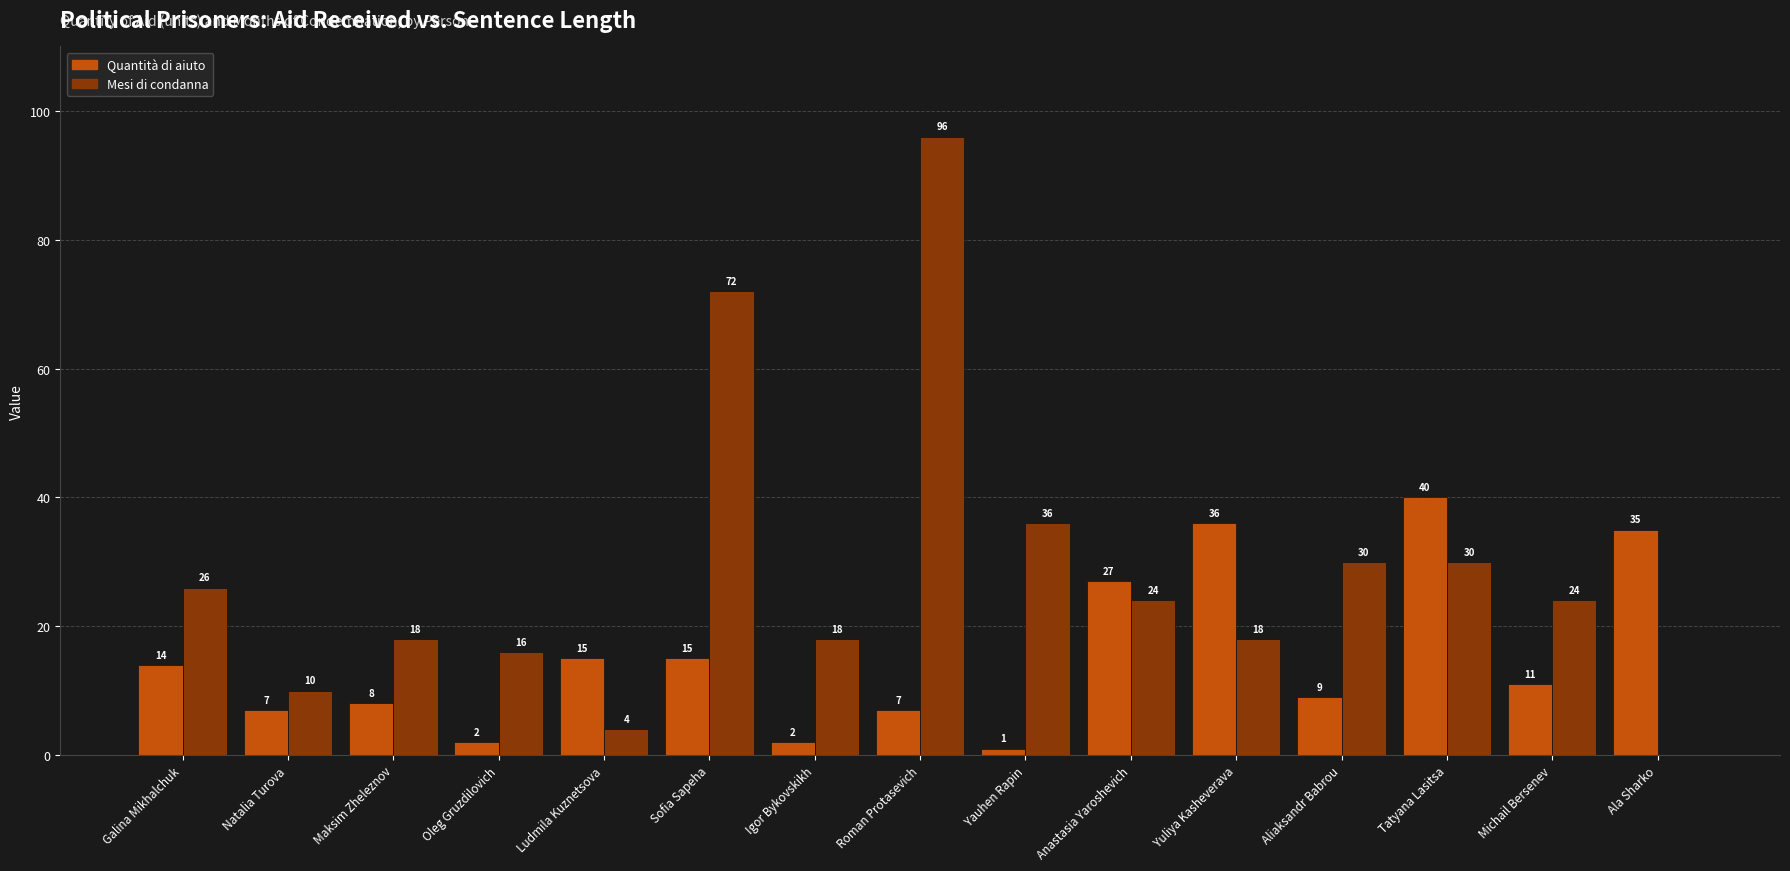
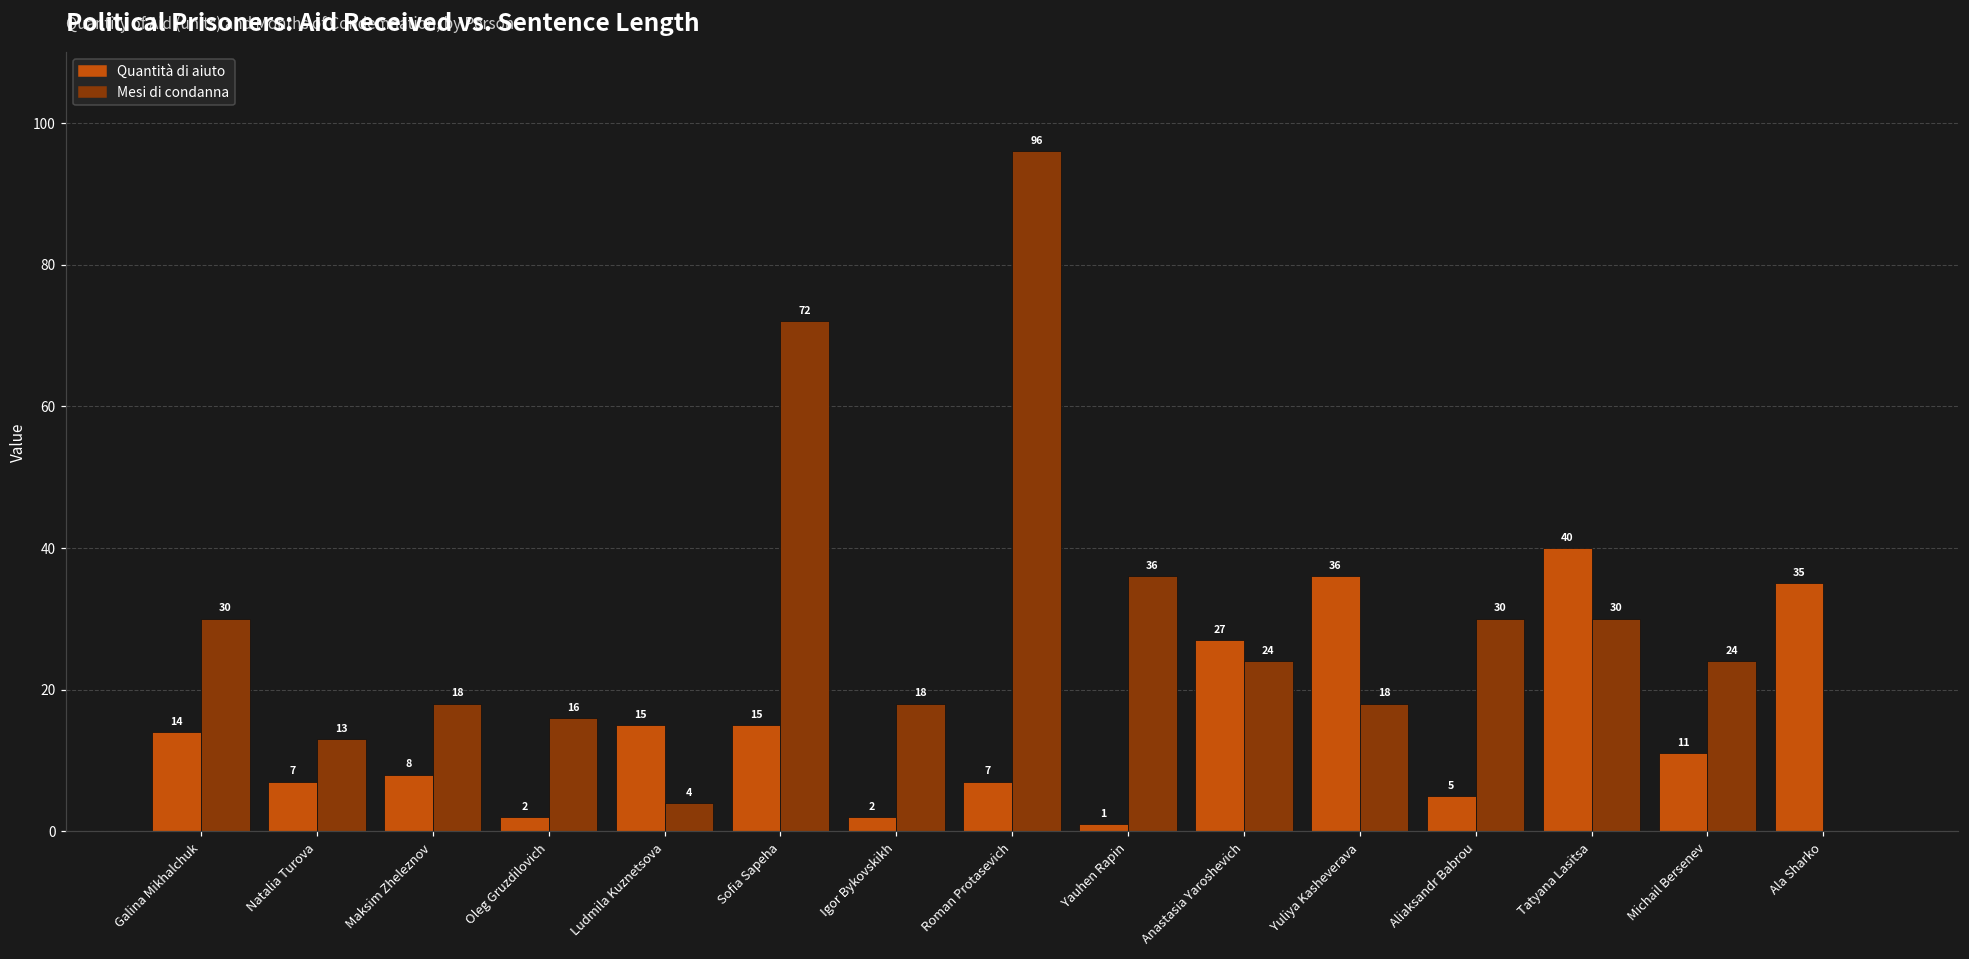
  {
    "Quantità di aiuto": {
      "Galina Mikhalchuk": 14,
      "Natalia Turova": 7,
      "Maksim Zheleznov": 8,
      "Oleg Gruzdilovich": 2,
      "Ludmila Kuznetsova": 15,
      "Sofia Sapeha": 15,
      "Igor Bykovskikh": 2,
      "Roman Protasevich": 7,
      "Yauhen Rapin": 1,
      "Anastasia Yaroshevich": 27,
      "Yuliya Kasheverava": 36,
-     "Aliaksandr Babrou": 9,
+     "Aliaksandr Babrou": 5,
      "Tatyana Lasitsa": 40,
      "Michail Bersenev": 11,
      "Ala Sharko": 35
    },
    "Mesi di condanna": {
-     "Galina Mikhalchuk": 26,
-     "Natalia Turova": 10,
+     "Galina Mikhalchuk": 30,
+     "Natalia Turova": 13,
      "Maksim Zheleznov": 18,
      "Oleg Gruzdilovich": 16,
      "Ludmila Kuznetsova": 4,
      "Sofia Sapeha": 72,
      "Igor Bykovskikh": 18,
      "Roman Protasevich": 96,
      "Yauhen Rapin": 36,
      "Anastasia Yaroshevich": 24,
      "Yuliya Kasheverava": 18,
      "Aliaksandr Babrou": 30,
      "Tatyana Lasitsa": 30,
      "Michail Bersenev": 24
    }
  }
